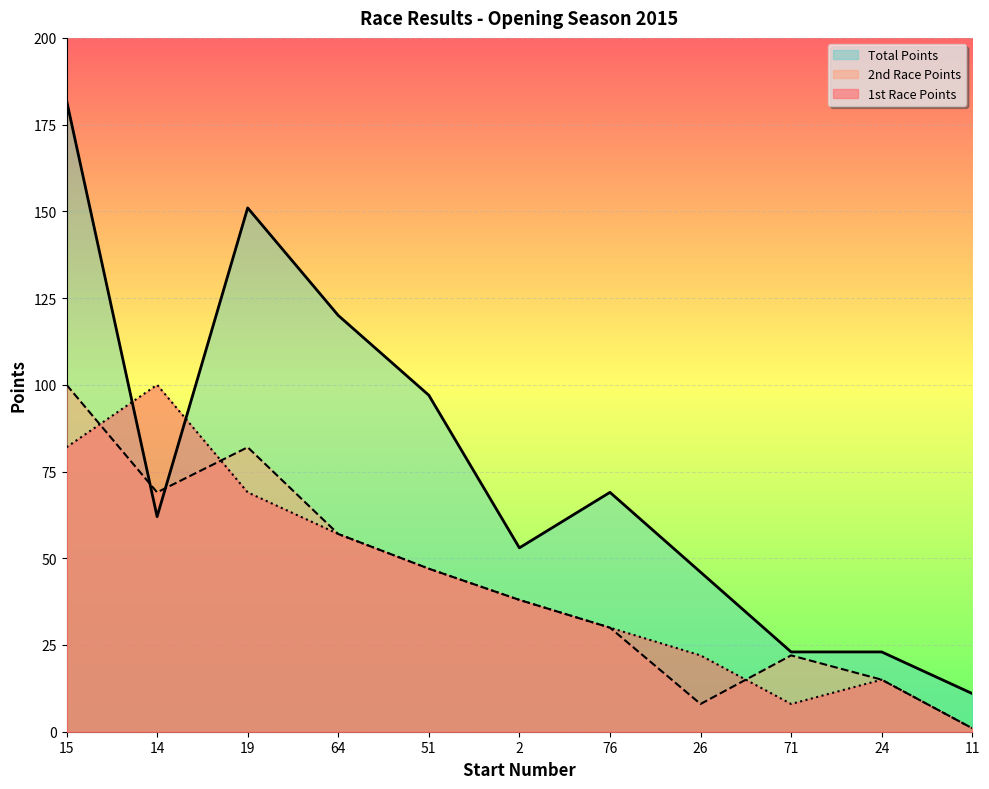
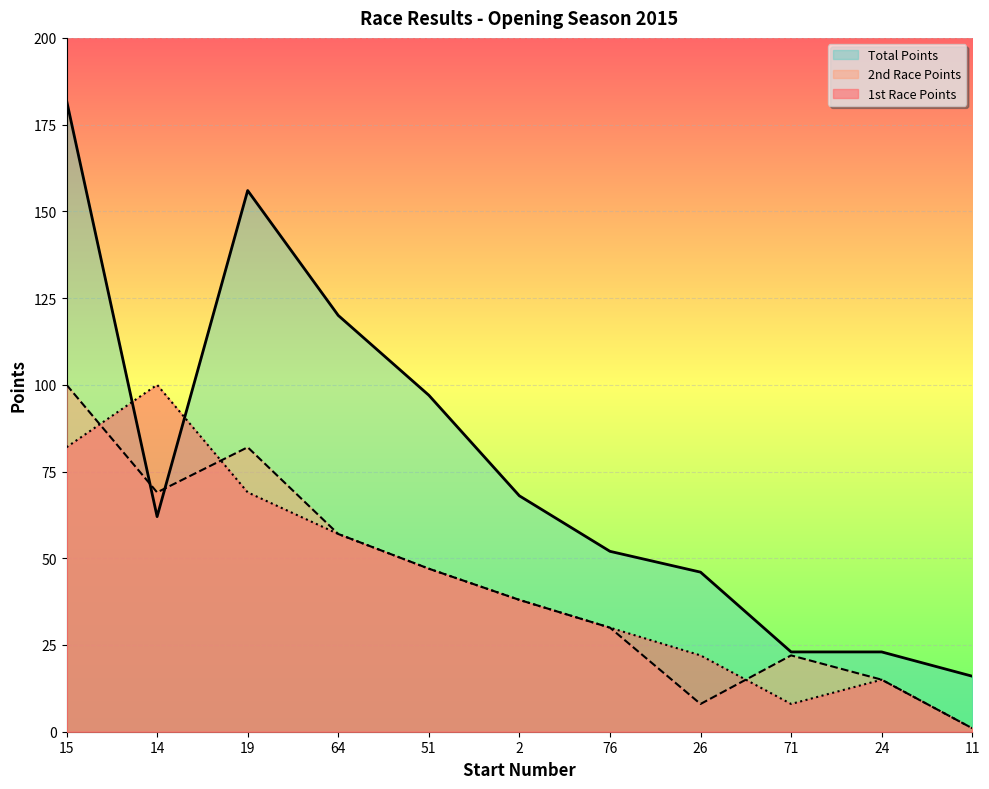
  {
    "Total Points": {
      "15": 182,
      "14": 62,
-     "19": 151,
+     "19": 156,
      "64": 120,
      "51": 97,
-     "2": 53,
-     "76": 69,
+     "2": 68,
+     "76": 52,
      "26": 46,
      "71": 23,
      "24": 23,
-     "11": 11
+     "11": 16
    }
  }
